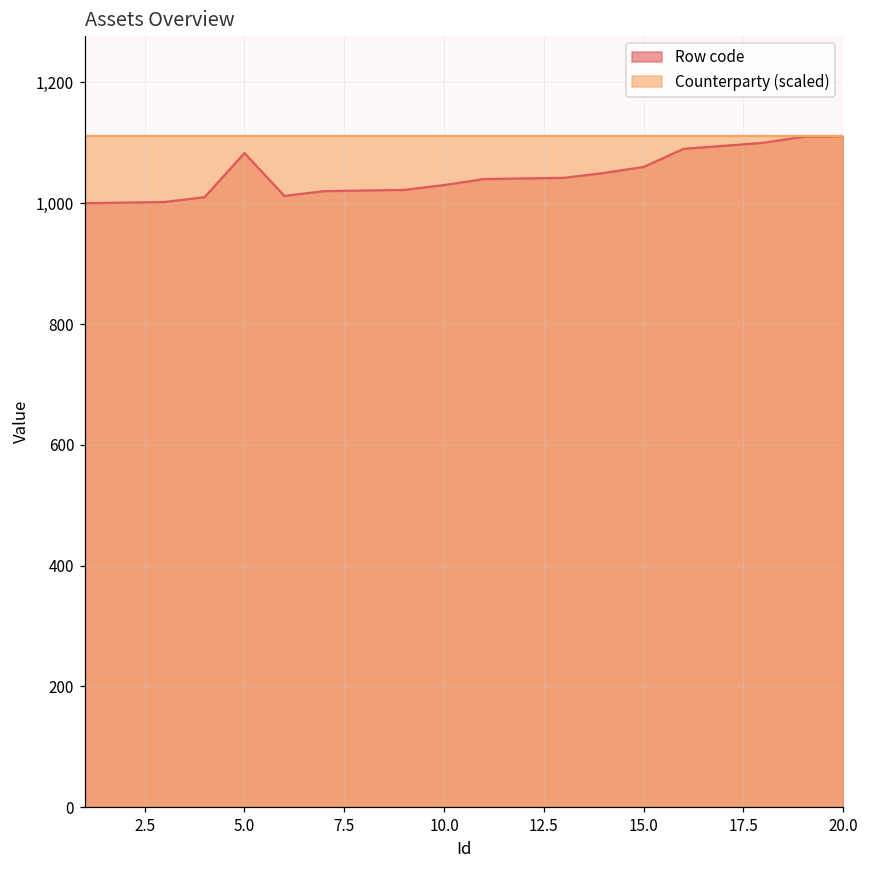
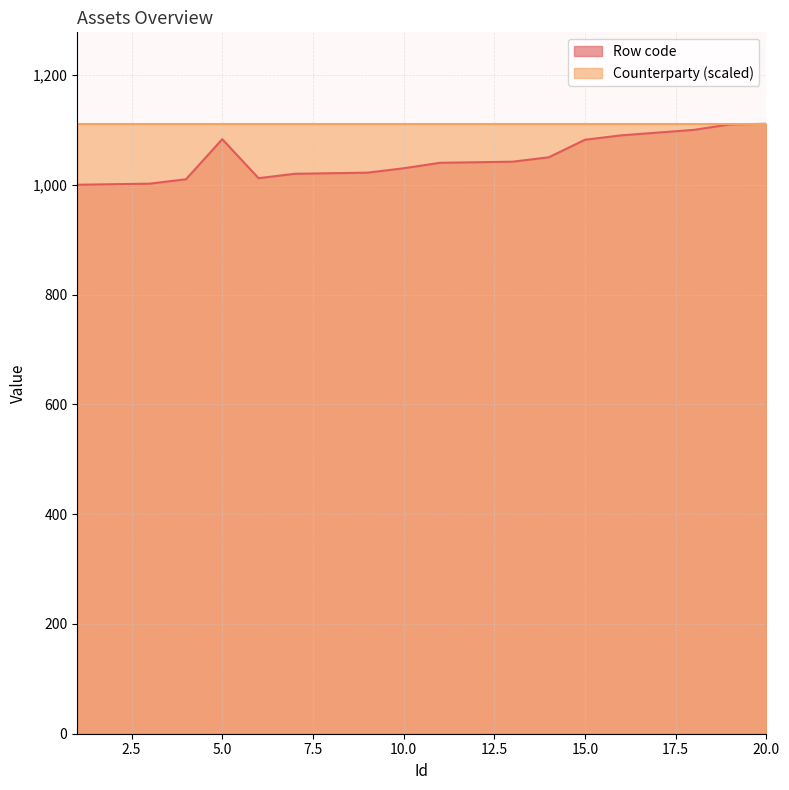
  {
    "Row code": {
      "5.0": "1,080",
      "10.0": "1,030",
-     "15.0": "1,060"
+     "15.0": "1,080"
    },
    "Counterparty (scaled)": {
      "5.0": "1,110",
      "10.0": "1,110",
      "15.0": "1,110"
    }
  }
